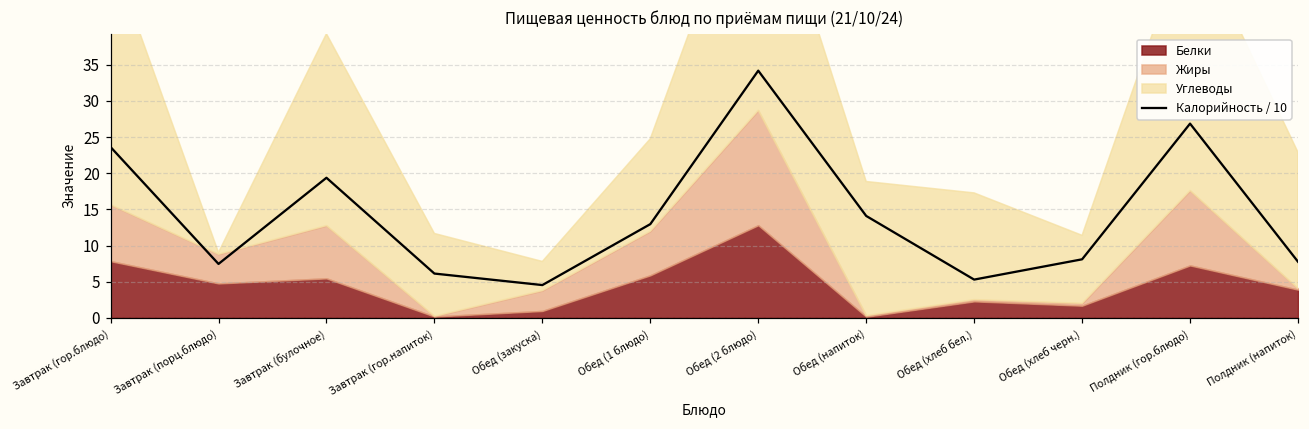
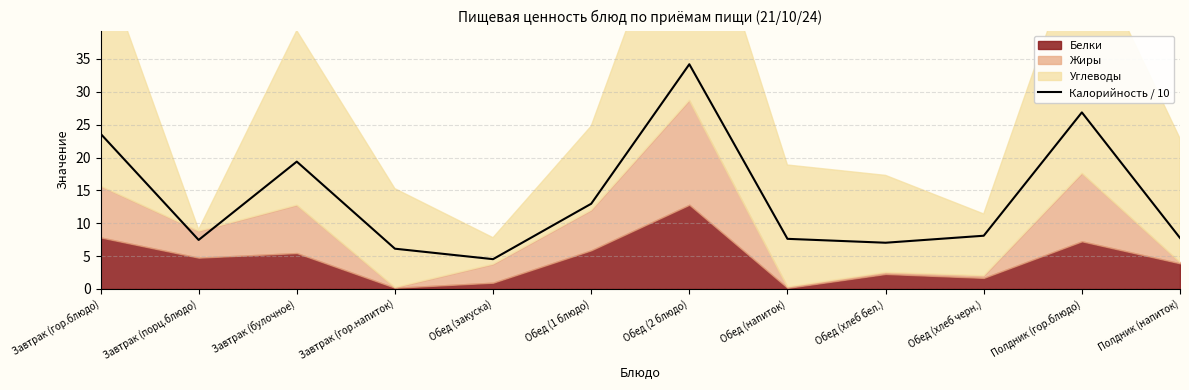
  {
    "Калорийность / 10": {
      "Завтрак (гор.блюдо)": 24,
      "Завтрак (порц.блюдо)": 7,
      "Завтрак (булочное)": 19,
      "Завтрак (гор.напиток)": 6,
      "Обед (закуска)": 5,
      "Обед (1 блюдо)": 13,
      "Обед (2 блюдо)": 34,
-     "Обед (напиток)": 14,
-     "Обед (хлеб бел.)": 5,
+     "Обед (напиток)": 8,
+     "Обед (хлеб бел.)": 7,
      "Обед (хлеб черн.)": 8,
      "Полдник (гор.блюдо)": 27,
      "Полдник (напиток)": 8
    },
    "Белки": {
      "Завтрак (гор.блюдо)": 8,
      "Завтрак (порц.блюдо)": 5,
      "Завтрак (булочное)": 5,
      "Обед (закуска)": 1,
      "Обед (1 блюдо)": 6,
      "Обед (2 блюдо)": 13,
      "Полдник (гор.блюдо)": 7
    },
    "Жиры": {
      "Завтрак (гор.блюдо)": 8,
      "Завтрак (булочное)": 7,
      "Обед (закуска)": 3,
      "Обед (1 блюдо)": 6,
      "Обед (2 блюдо)": 16,
      "Полдник (гор.блюдо)": 10
    },
    "Углеводы": {
      "Завтрак (булочное)": 27,
-     "Завтрак (гор.напиток)": 11,
+     "Завтрак (гор.напиток)": 15,
      "Обед (закуска)": 4,
      "Обед (1 блюдо)": 13,
      "Обед (напиток)": 19,
      "Обед (хлеб бел.)": 15,
      "Обед (хлеб черн.)": 9,
      "Полдник (напиток)": 19
    }
  }
